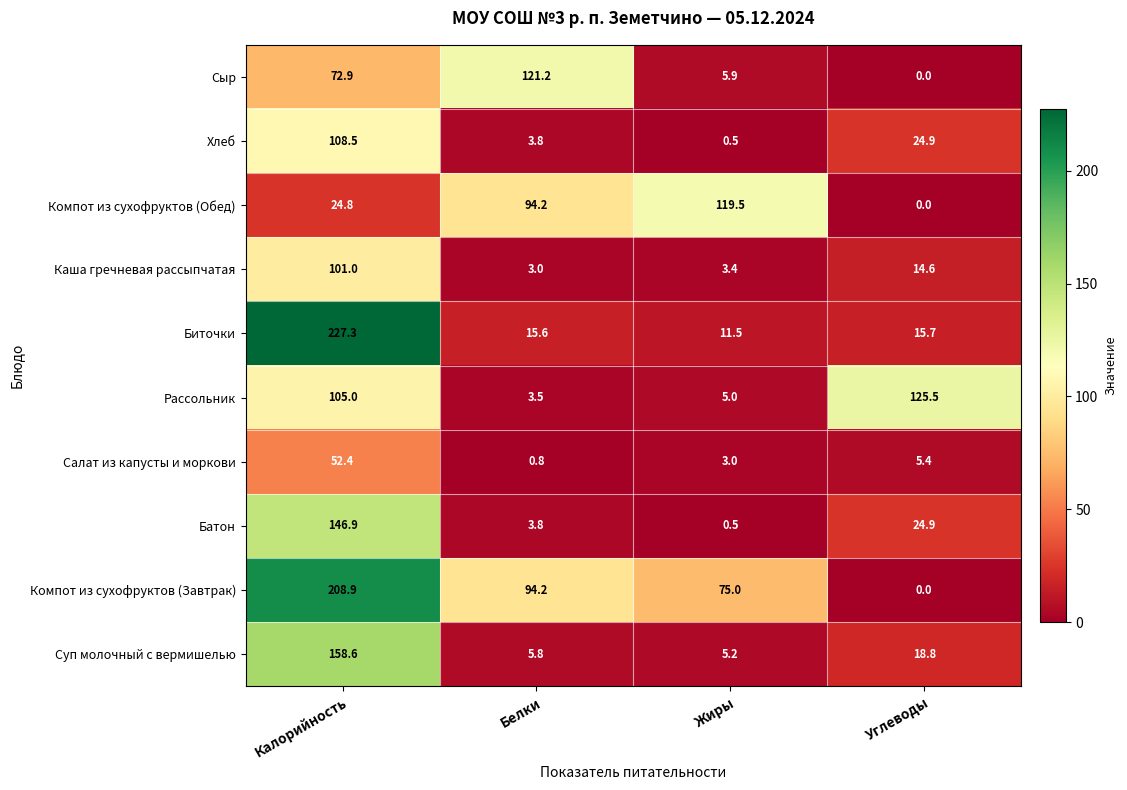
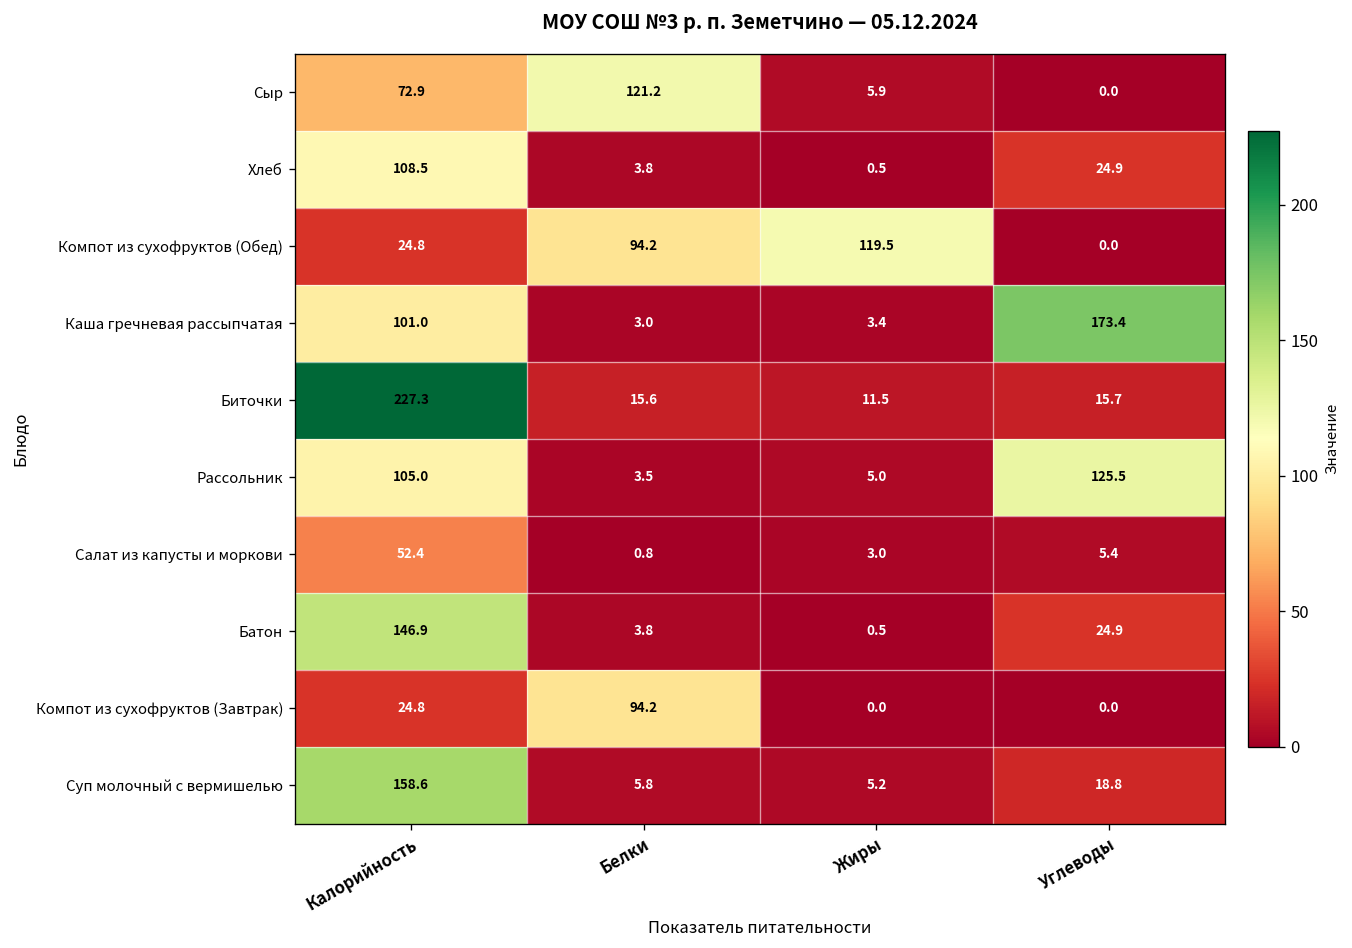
  {
    "Сыр": {
      "Калорийность": 72.9,
      "Белки": 121.2,
      "Жиры": 5.9,
      "Углеводы": 0.0
    },
    "Хлеб": {
      "Калорийность": 108.5,
      "Белки": 3.8,
      "Жиры": 0.5,
      "Углеводы": 24.9
    },
    "Компот из сухофруктов (Обед)": {
      "Калорийность": 24.8,
      "Белки": 94.2,
      "Жиры": 119.5,
      "Углеводы": 0.0
    },
    "Каша гречневая рассыпчатая": {
      "Калорийность": 101.0,
      "Белки": 3.0,
      "Жиры": 3.4,
-     "Углеводы": 14.6
+     "Углеводы": 173.4
    },
    "Биточки": {
      "Калорийность": 227.3,
      "Белки": 15.6,
      "Жиры": 11.5,
      "Углеводы": 15.7
    },
    "Рассольник": {
      "Калорийность": 105.0,
      "Белки": 3.5,
      "Жиры": 5.0,
      "Углеводы": 125.5
    },
    "Салат из капусты и моркови": {
      "Калорийность": 52.4,
      "Белки": 0.8,
      "Жиры": 3.0,
      "Углеводы": 5.4
    },
    "Батон": {
      "Калорийность": 146.9,
      "Белки": 3.8,
      "Жиры": 0.5,
      "Углеводы": 24.9
    },
    "Компот из сухофруктов (Завтрак)": {
-     "Калорийность": 208.9,
+     "Калорийность": 24.8,
      "Белки": 94.2,
-     "Жиры": 75.0,
+     "Жиры": 0.0,
      "Углеводы": 0.0
    },
    "Суп молочный с вермишелью": {
      "Калорийность": 158.6,
      "Белки": 5.8,
      "Жиры": 5.2,
      "Углеводы": 18.8
    }
  }
